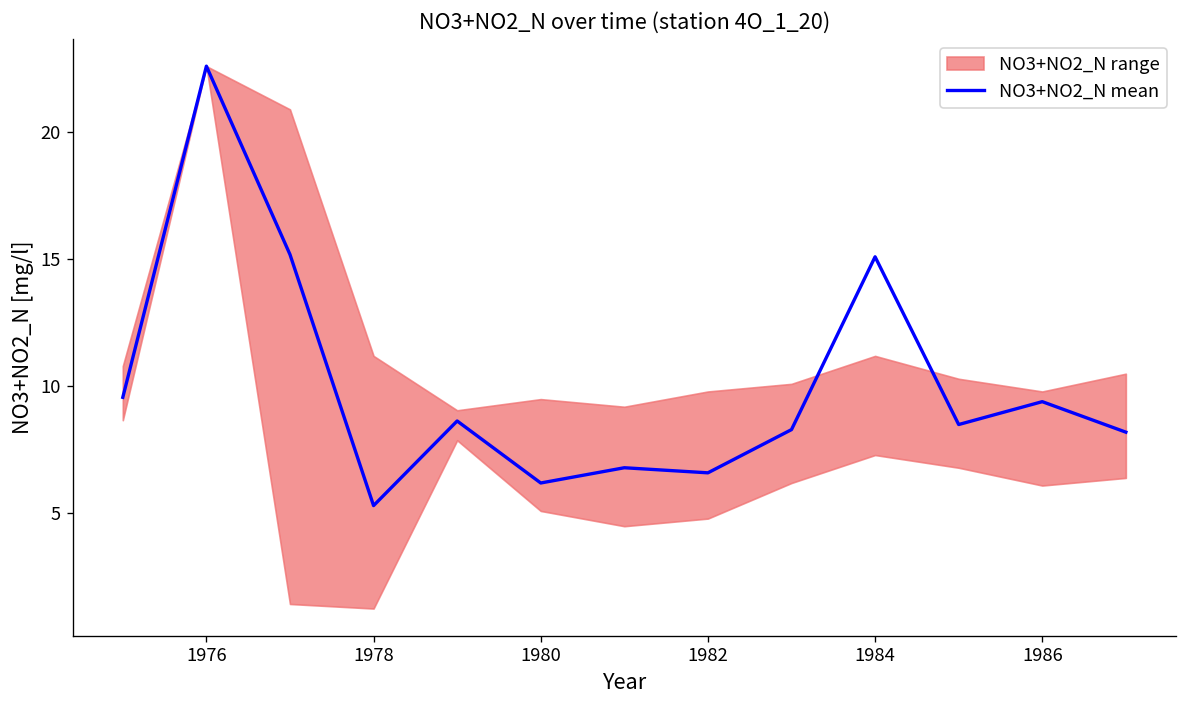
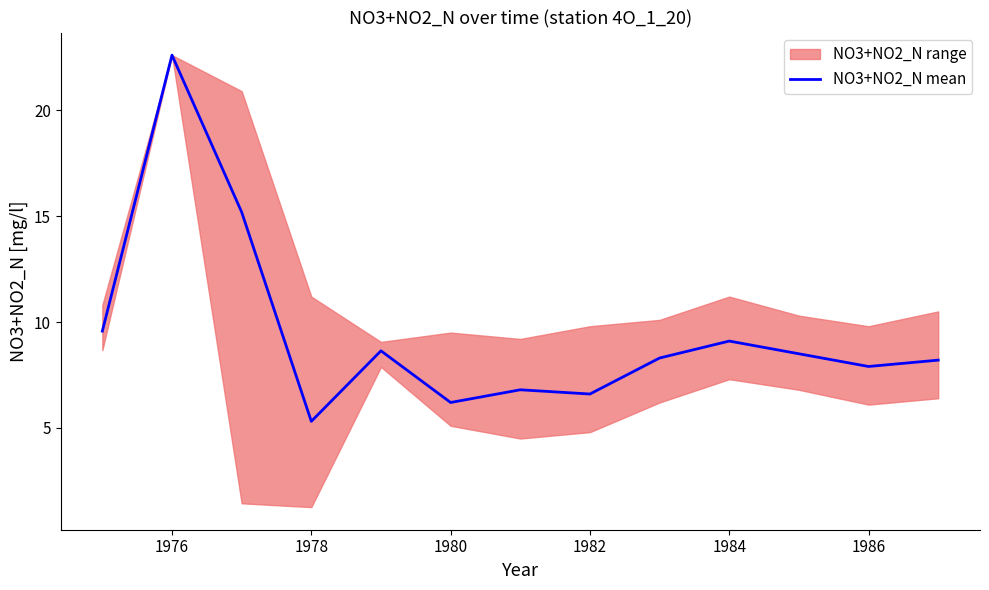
  {
    "NO3+NO2_N mean": {
      "1978": 5.3,
      "1980": 6.2,
      "1982": 6.6,
-     "1984": 15.1,
-     "1986": 9.4
+     "1984": 9.1,
+     "1986": 7.9
    }
  }
